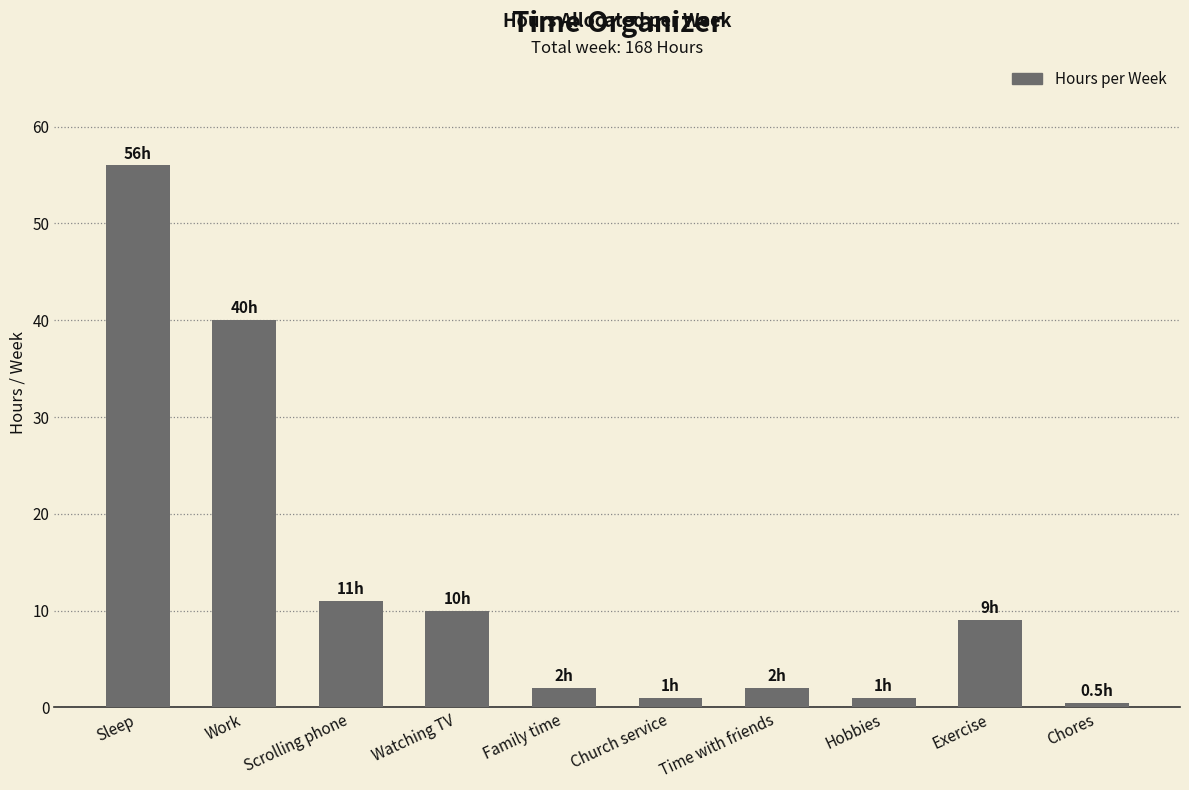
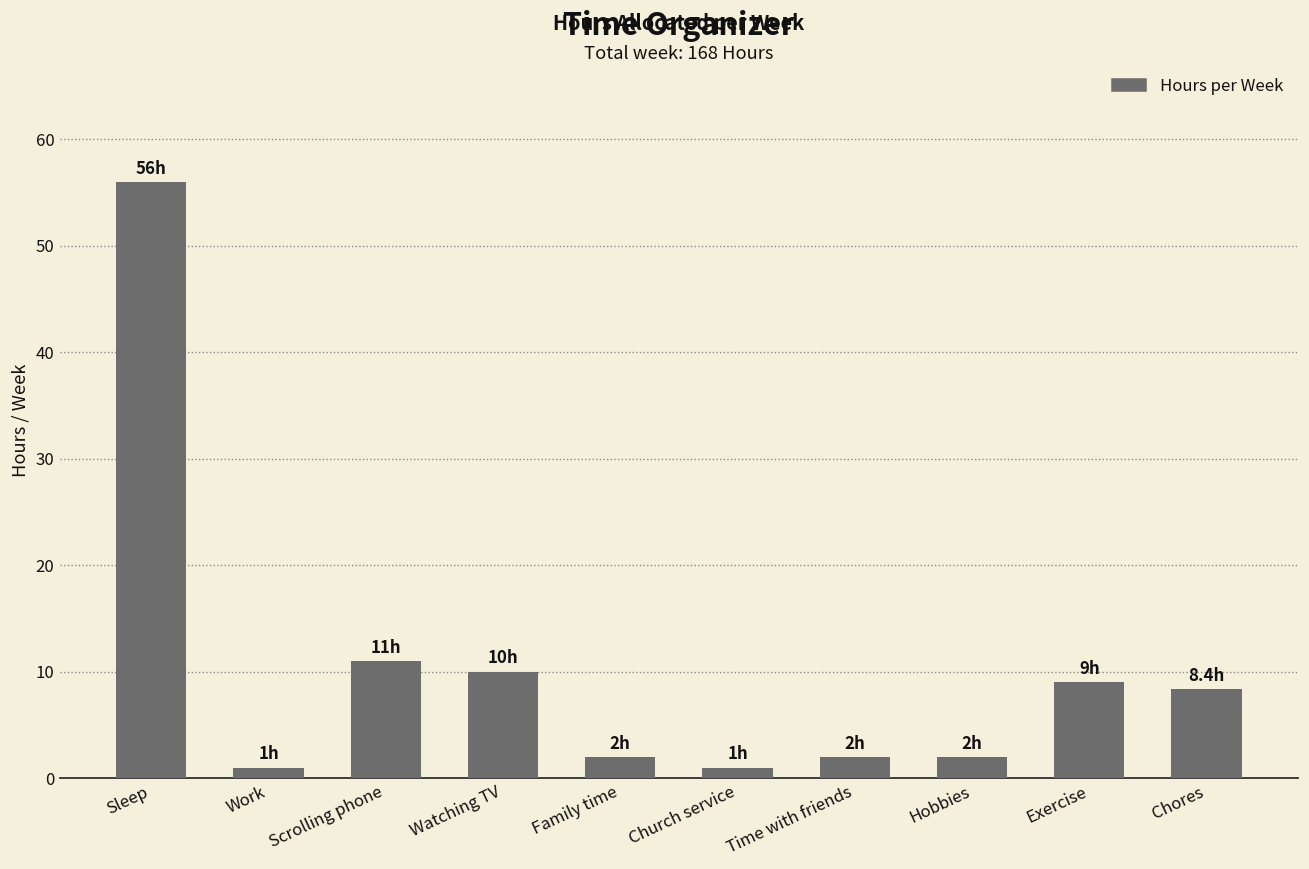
  {
    "Sleep": "56h",
-   "Work": "40h",
+   "Work": "1h",
    "Scrolling phone": "11h",
    "Watching TV": "10h",
    "Family time": "2h",
    "Church service": "1h",
    "Time with friends": "2h",
-   "Hobbies": "1h",
+   "Hobbies": "2h",
    "Exercise": "9h",
-   "Chores": "0.5h"
+   "Chores": "8.4h"
  }
